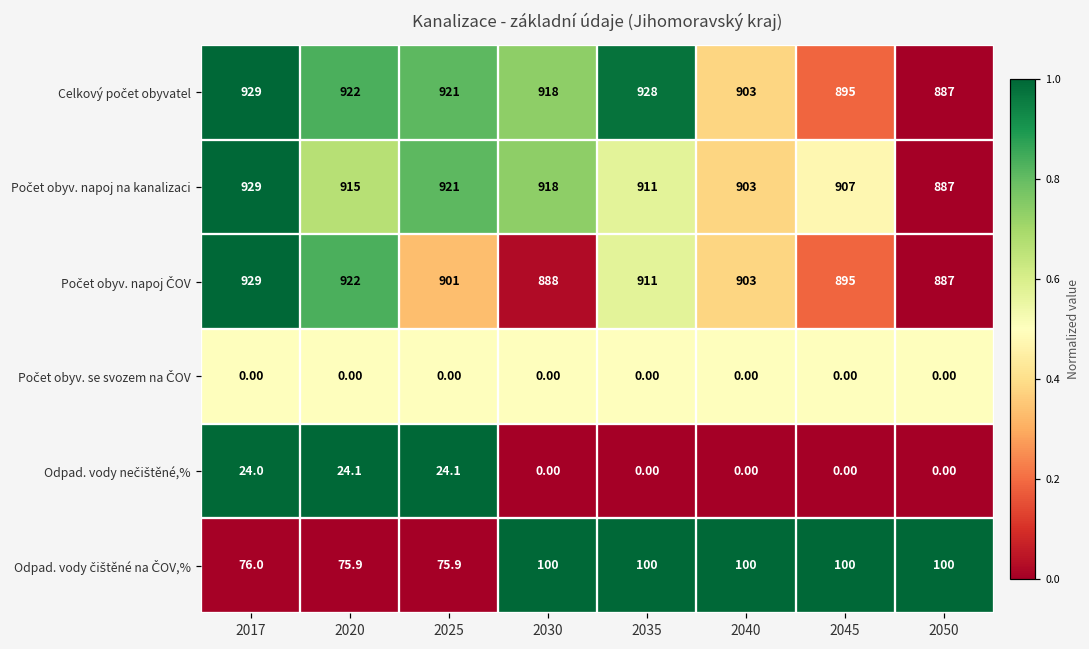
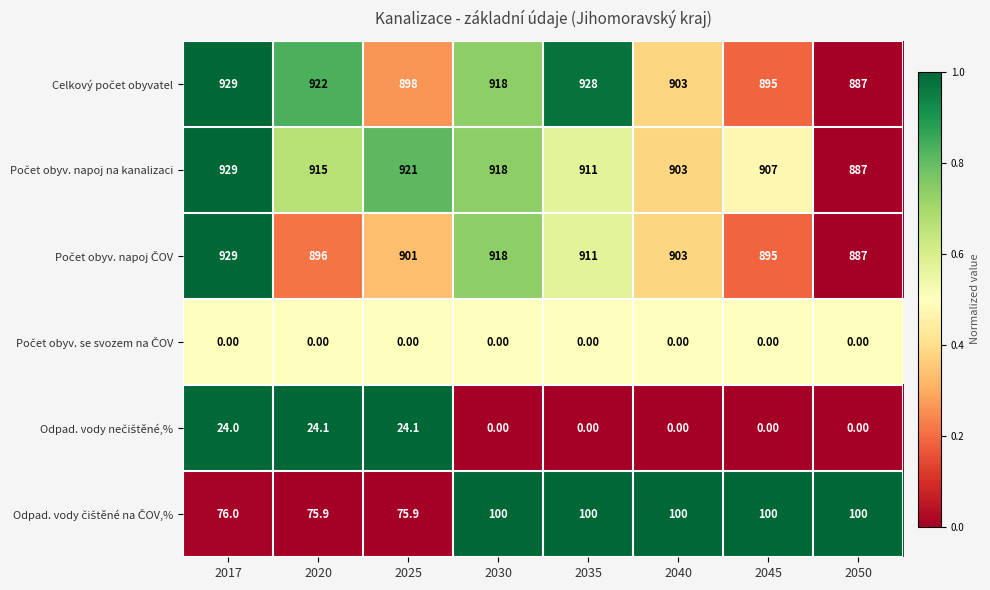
  {
    "Celkový počet obyvatel": {
      "2017": 929,
      "2020": 922,
-     "2025": 921,
+     "2025": 898,
      "2030": 918,
      "2035": 928,
      "2040": 903,
      "2045": 895,
      "2050": 887
    },
    "Počet obyv. napoj na kanalizaci": {
      "2017": 929,
      "2020": 915,
      "2025": 921,
      "2030": 918,
      "2035": 911,
      "2040": 903,
      "2045": 907,
      "2050": 887
    },
    "Počet obyv. napoj ČOV": {
      "2017": 929,
-     "2020": 922,
+     "2020": 896,
      "2025": 901,
-     "2030": 888,
+     "2030": 918,
      "2035": 911,
      "2040": 903,
      "2045": 895,
      "2050": 887
    },
    "Počet obyv. se svozem na ČOV": {
      "2017": 0.00,
      "2020": 0.00,
      "2025": 0.00,
      "2030": 0.00,
      "2035": 0.00,
      "2040": 0.00,
      "2045": 0.00,
      "2050": 0.00
    },
    "Odpad. vody nečištěné,%": {
      "2017": 24.0,
      "2020": 24.1,
      "2025": 24.1,
      "2030": 0.00,
      "2035": 0.00,
      "2040": 0.00,
      "2045": 0.00,
      "2050": 0.00
    },
    "Odpad. vody čištěné na ČOV,%": {
      "2017": 76.0,
      "2020": 75.9,
      "2025": 75.9,
      "2030": 100,
      "2035": 100,
      "2040": 100,
      "2045": 100,
      "2050": 100
    }
  }
